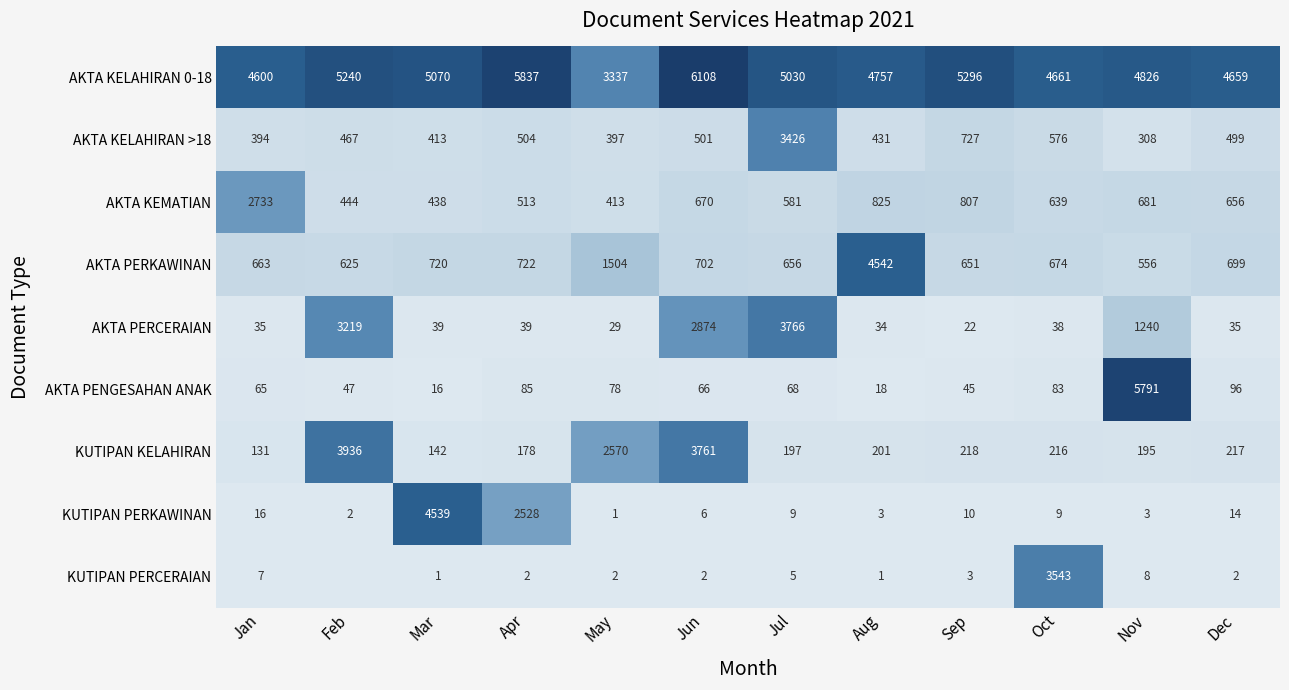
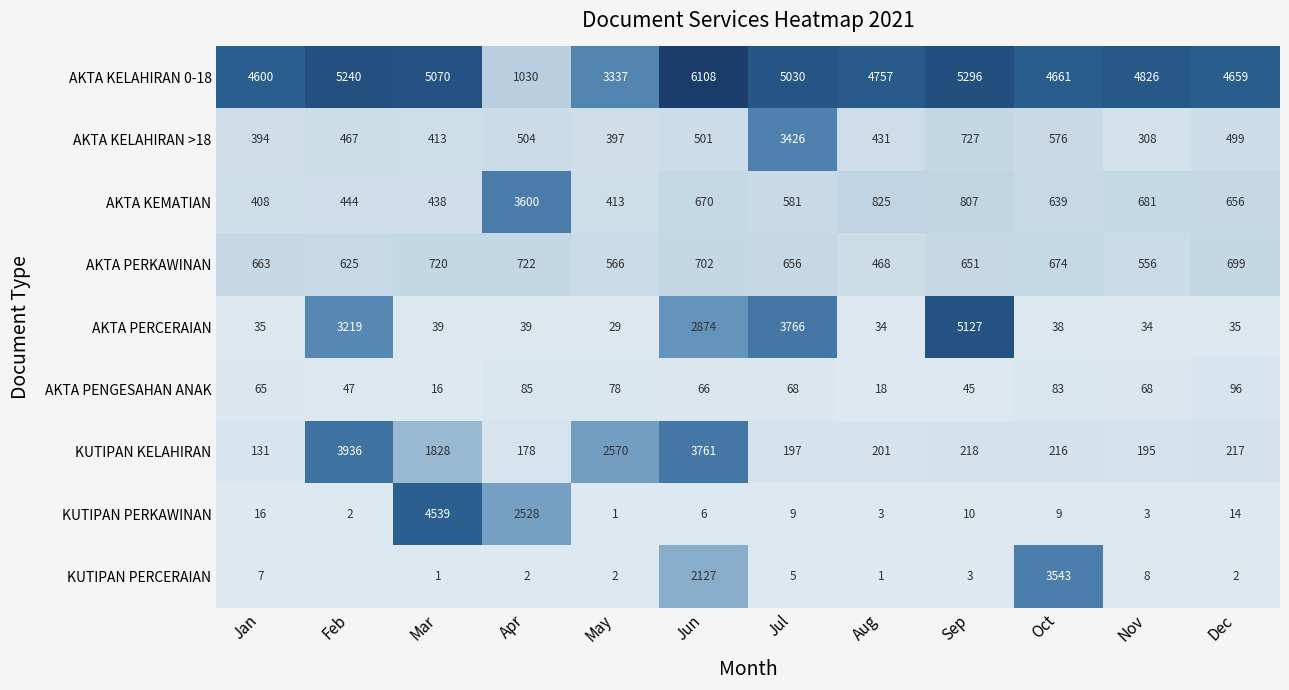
  {
    "AKTA KELAHIRAN 0-18": {
      "Jan": 4600,
      "Feb": 5240,
      "Mar": 5070,
-     "Apr": 5837,
+     "Apr": 1030,
      "May": 3337,
      "Jun": 6108,
      "Jul": 5030,
      "Aug": 4757,
      "Sep": 5296,
      "Oct": 4661,
      "Nov": 4826,
      "Dec": 4659
    },
    "AKTA KELAHIRAN >18": {
      "Jan": 394,
      "Feb": 467,
      "Mar": 413,
      "Apr": 504,
      "May": 397,
      "Jun": 501,
      "Jul": 3426,
      "Aug": 431,
      "Sep": 727,
      "Oct": 576,
      "Nov": 308,
      "Dec": 499
    },
    "AKTA KEMATIAN": {
-     "Jan": 2733,
+     "Jan": 408,
      "Feb": 444,
      "Mar": 438,
-     "Apr": 513,
+     "Apr": 3600,
      "May": 413,
      "Jun": 670,
      "Jul": 581,
      "Aug": 825,
      "Sep": 807,
      "Oct": 639,
      "Nov": 681,
      "Dec": 656
    },
    "AKTA PERKAWINAN": {
      "Jan": 663,
      "Feb": 625,
      "Mar": 720,
      "Apr": 722,
-     "May": 1504,
+     "May": 566,
      "Jun": 702,
      "Jul": 656,
-     "Aug": 4542,
+     "Aug": 468,
      "Sep": 651,
      "Oct": 674,
      "Nov": 556,
      "Dec": 699
    },
    "AKTA PERCERAIAN": {
      "Jan": 35,
      "Feb": 3219,
      "Mar": 39,
      "Apr": 39,
      "May": 29,
      "Jun": 2874,
      "Jul": 3766,
      "Aug": 34,
-     "Sep": 22,
+     "Sep": 5127,
      "Oct": 38,
-     "Nov": 1240,
+     "Nov": 34,
      "Dec": 35
    },
    "AKTA PENGESAHAN ANAK": {
      "Jan": 65,
      "Feb": 47,
      "Mar": 16,
      "Apr": 85,
      "May": 78,
      "Jun": 66,
      "Jul": 68,
      "Aug": 18,
      "Sep": 45,
      "Oct": 83,
-     "Nov": 5791,
+     "Nov": 68,
      "Dec": 96
    },
    "KUTIPAN KELAHIRAN": {
      "Jan": 131,
      "Feb": 3936,
-     "Mar": 142,
+     "Mar": 1828,
      "Apr": 178,
      "May": 2570,
      "Jun": 3761,
      "Jul": 197,
      "Aug": 201,
      "Sep": 218,
      "Oct": 216,
      "Nov": 195,
      "Dec": 217
    },
    "KUTIPAN PERKAWINAN": {
      "Jan": 16,
      "Feb": 2,
      "Mar": 4539,
      "Apr": 2528,
      "May": 1,
      "Jun": 6,
      "Jul": 9,
      "Aug": 3,
      "Sep": 10,
      "Oct": 9,
      "Nov": 3,
      "Dec": 14
    },
    "KUTIPAN PERCERAIAN": {
      "Jan": 7,
      "Mar": 1,
      "Apr": 2,
      "May": 2,
-     "Jun": 2,
+     "Jun": 2127,
      "Jul": 5,
      "Aug": 1,
      "Sep": 3,
      "Oct": 3543,
      "Nov": 8,
      "Dec": 2
    }
  }
